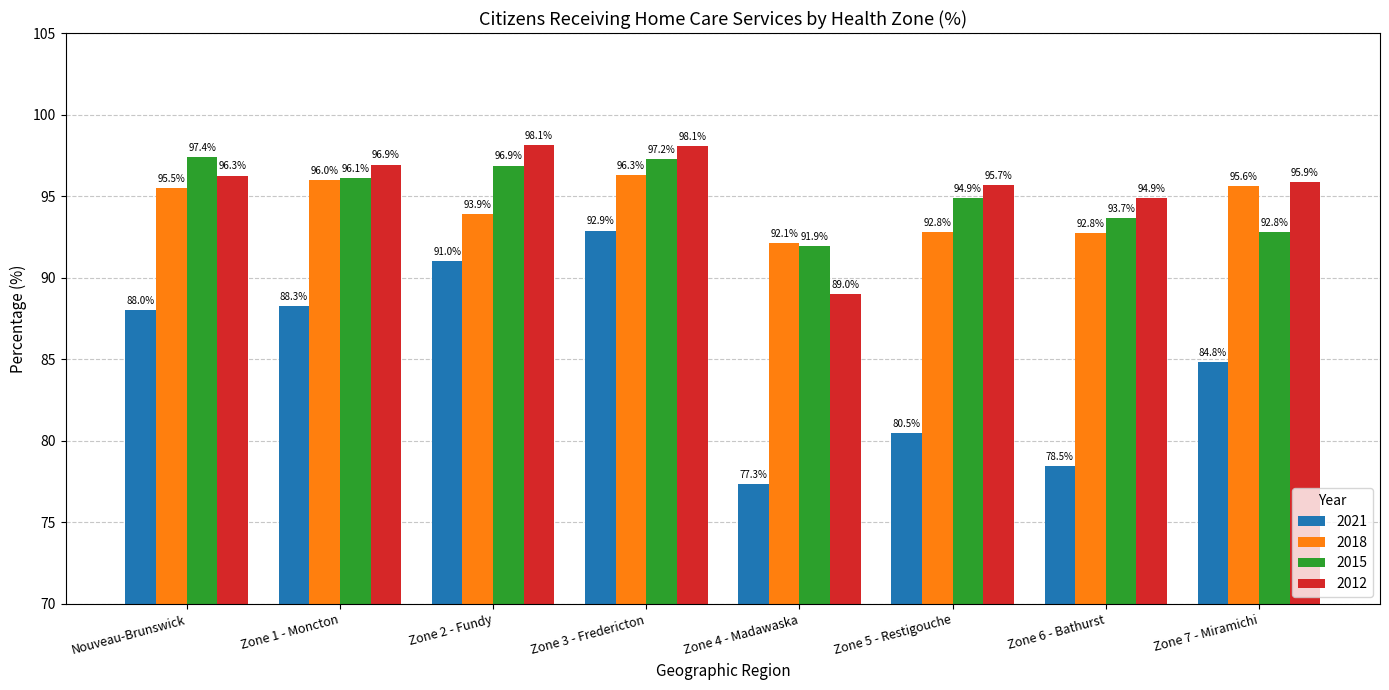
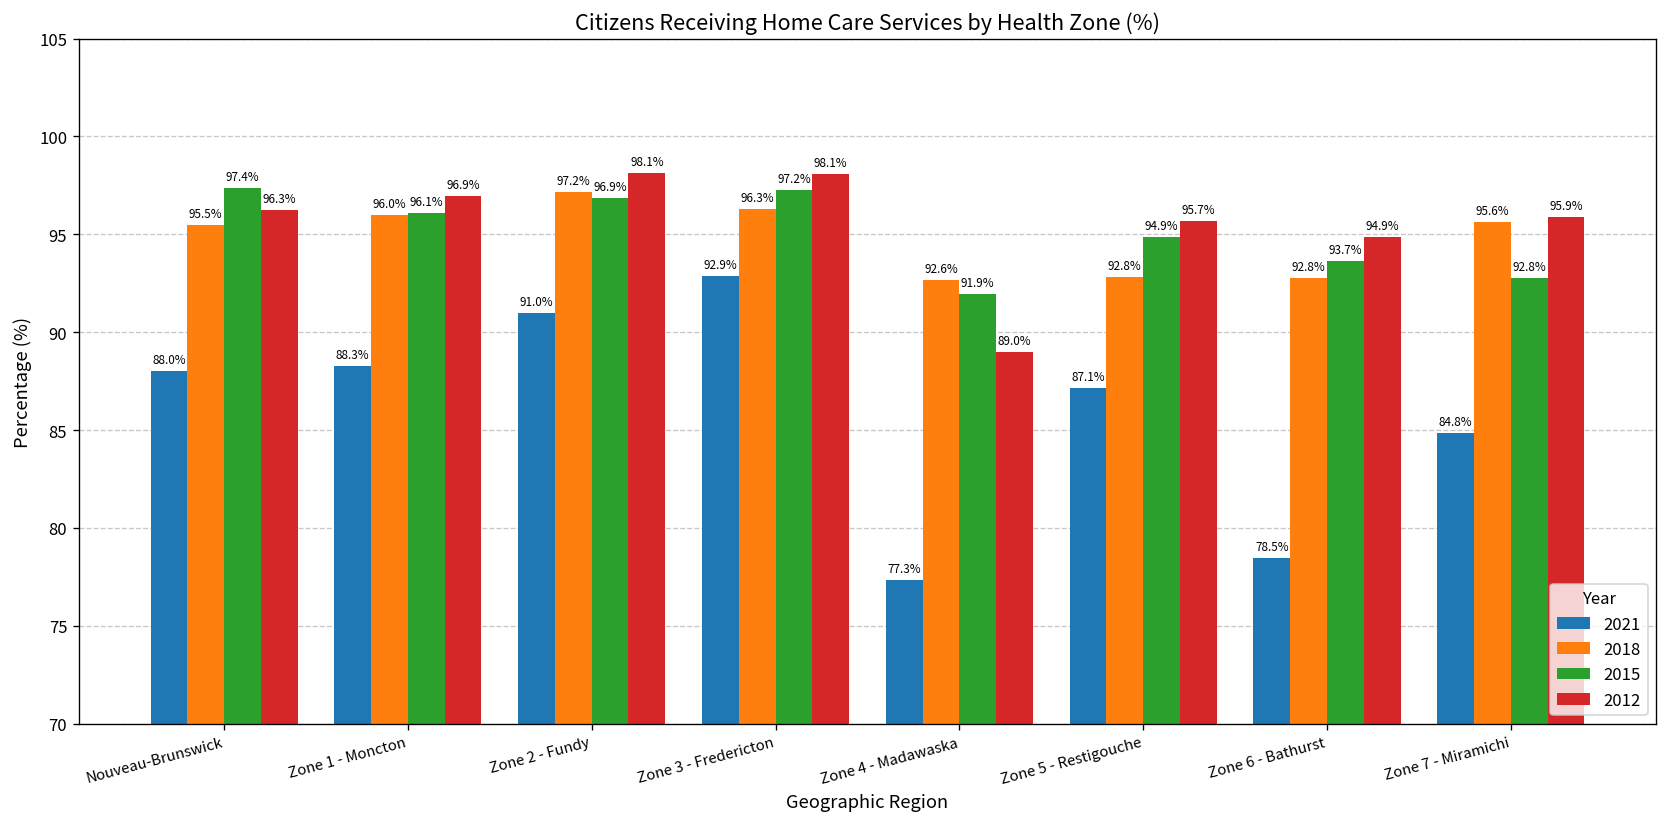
  {
    "2021": {
      "Nouveau-Brunswick": "88.0%",
      "Zone 1 - Moncton": "88.3%",
      "Zone 2 - Fundy": "91.0%",
      "Zone 3 - Fredericton": "92.9%",
      "Zone 4 - Madawaska": "77.3%",
-     "Zone 5 - Restigouche": "80.5%",
+     "Zone 5 - Restigouche": "87.1%",
      "Zone 6 - Bathurst": "78.5%",
      "Zone 7 - Miramichi": "84.8%"
    },
    "2018": {
      "Nouveau-Brunswick": "95.5%",
      "Zone 1 - Moncton": "96.0%",
-     "Zone 2 - Fundy": "93.9%",
+     "Zone 2 - Fundy": "97.2%",
      "Zone 3 - Fredericton": "96.3%",
-     "Zone 4 - Madawaska": "92.1%",
+     "Zone 4 - Madawaska": "92.6%",
      "Zone 5 - Restigouche": "92.8%",
      "Zone 6 - Bathurst": "92.8%",
      "Zone 7 - Miramichi": "95.6%"
    },
    "2015": {
      "Nouveau-Brunswick": "97.4%",
      "Zone 1 - Moncton": "96.1%",
      "Zone 2 - Fundy": "96.9%",
      "Zone 3 - Fredericton": "97.2%",
      "Zone 4 - Madawaska": "91.9%",
      "Zone 5 - Restigouche": "94.9%",
      "Zone 6 - Bathurst": "93.7%",
      "Zone 7 - Miramichi": "92.8%"
    },
    "2012": {
      "Nouveau-Brunswick": "96.3%",
      "Zone 1 - Moncton": "96.9%",
      "Zone 2 - Fundy": "98.1%",
      "Zone 3 - Fredericton": "98.1%",
      "Zone 4 - Madawaska": "89.0%",
      "Zone 5 - Restigouche": "95.7%",
      "Zone 6 - Bathurst": "94.9%",
      "Zone 7 - Miramichi": "95.9%"
    }
  }
